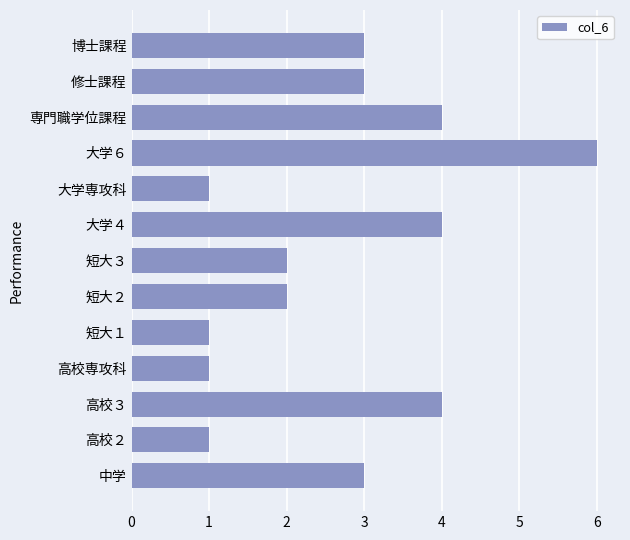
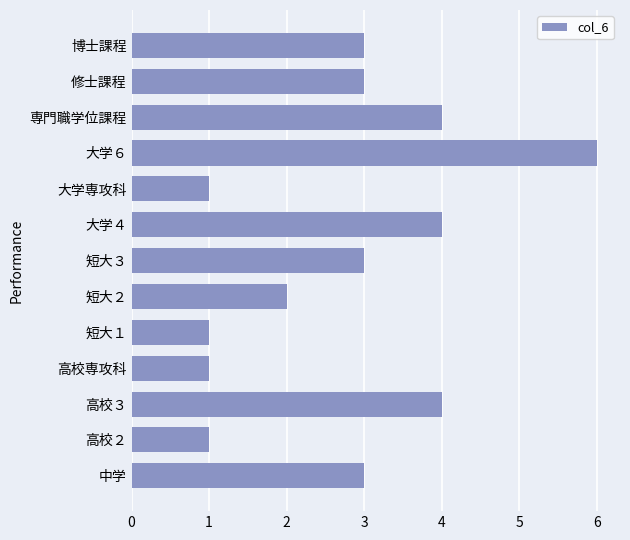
  {
    "博士課程": 3,
    "修士課程": 3,
    "専門職学位課程": 4,
    "大学６": 6,
    "大学専攻科": 1,
    "大学４": 4,
-   "短大３": 2,
+   "短大３": 3,
    "短大２": 2,
    "短大１": 1,
    "高校専攻科": 1,
    "高校３": 4,
    "高校２": 1,
    "中学": 3
  }
